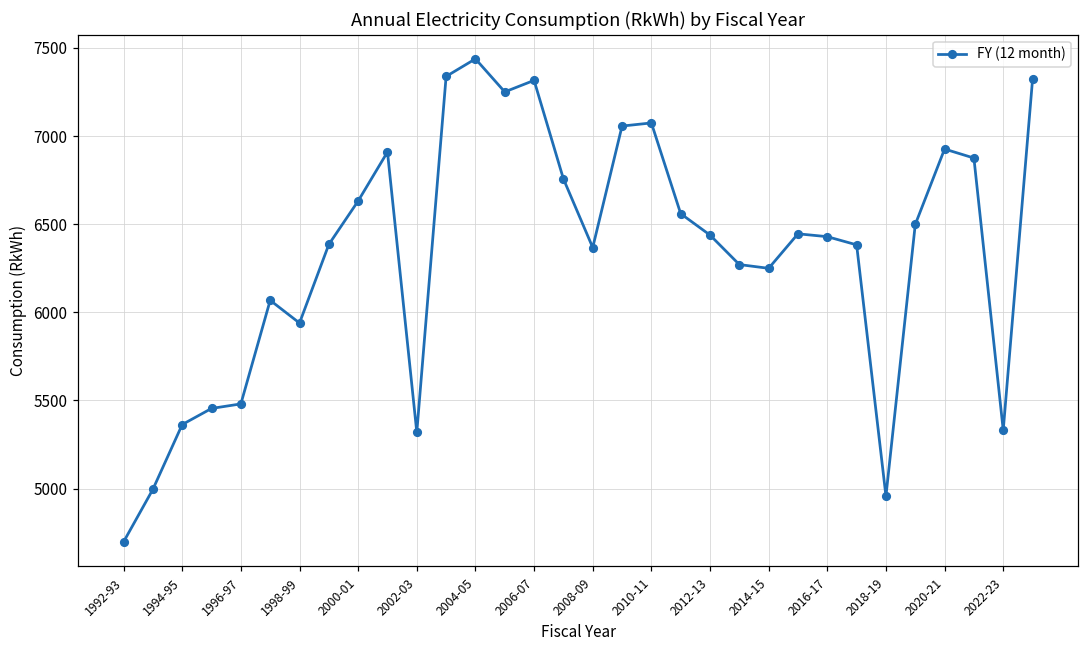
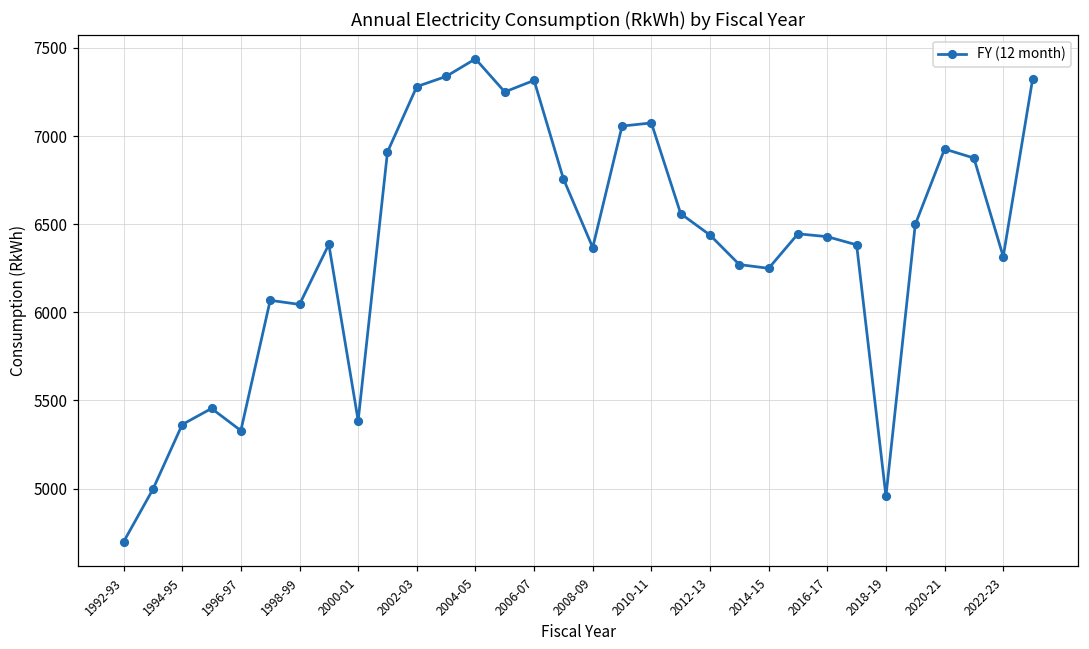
  {
    "1992-93": 4700,
    "1994-95": 5360,
-   "1996-97": 5480,
-   "1998-99": 5940,
-   "2000-01": 6630,
-   "2002-03": 5320,
+   "1996-97": 5330,
+   "1998-99": 6040,
+   "2000-01": 5390,
+   "2002-03": 7280,
    "2004-05": 7440,
    "2006-07": 7320,
    "2008-09": 6370,
    "2010-11": 7070,
    "2012-13": 6440,
    "2014-15": 6250,
    "2016-17": 6430,
    "2018-19": 4960,
    "2020-21": 6930,
-   "2022-23": 5330
+   "2022-23": 6320
  }
